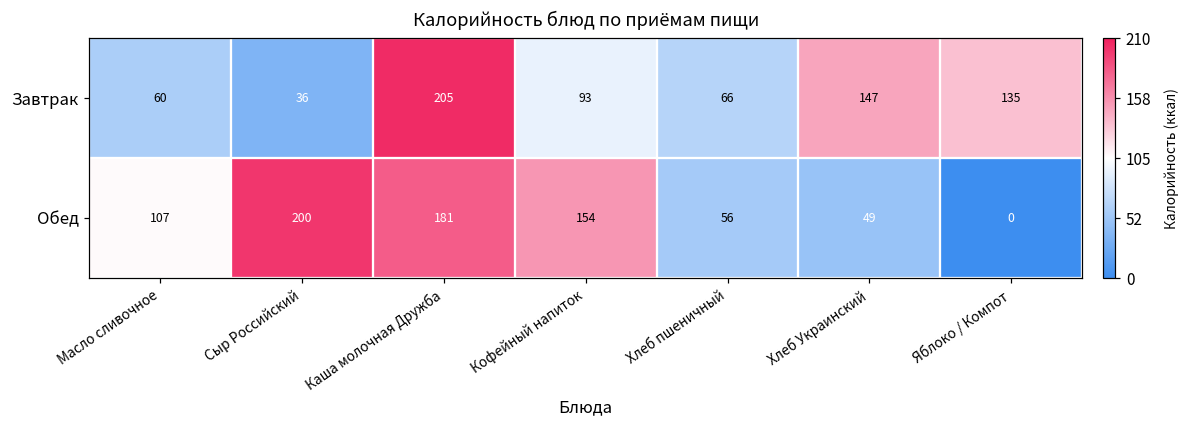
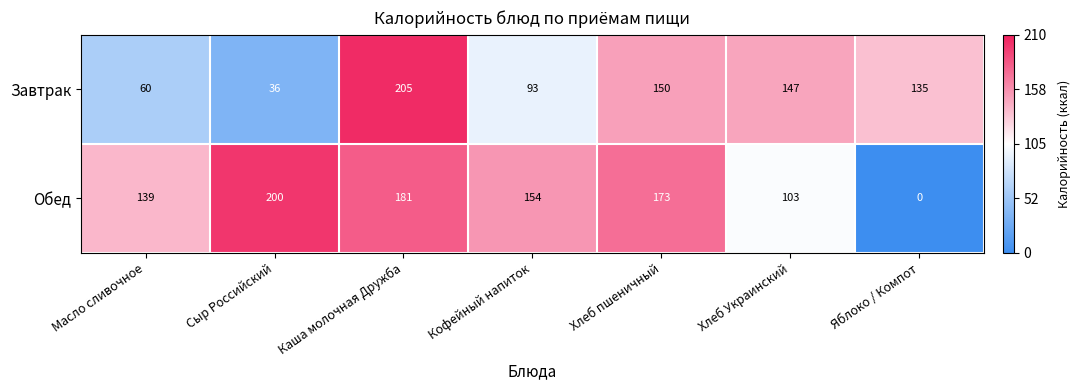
  {
    "Завтрак": {
      "Масло сливочное": 60,
      "Сыр Российский": 36,
      "Каша молочная Дружба": 205,
      "Кофейный напиток": 93,
-     "Хлеб пшеничный": 66,
+     "Хлеб пшеничный": 150,
      "Хлеб Украинский": 147,
      "Яблоко / Компот": 135
    },
    "Обед": {
-     "Масло сливочное": 107,
+     "Масло сливочное": 139,
      "Сыр Российский": 200,
      "Каша молочная Дружба": 181,
      "Кофейный напиток": 154,
-     "Хлеб пшеничный": 56,
-     "Хлеб Украинский": 49,
+     "Хлеб пшеничный": 173,
+     "Хлеб Украинский": 103,
      "Яблоко / Компот": 0
    }
  }
